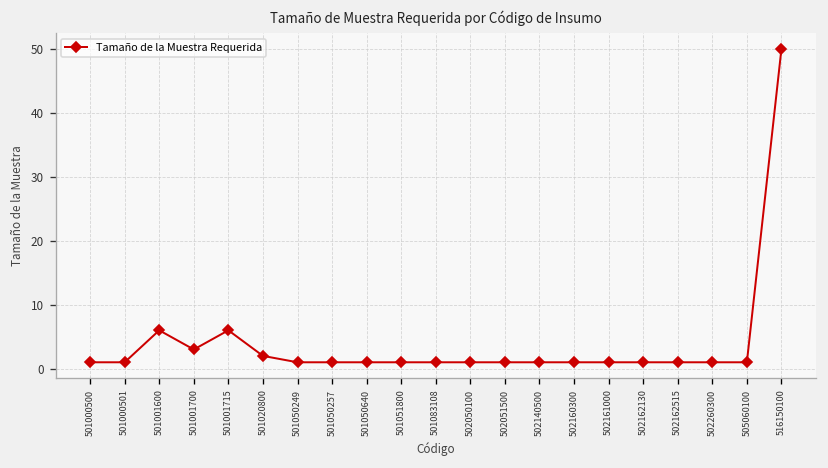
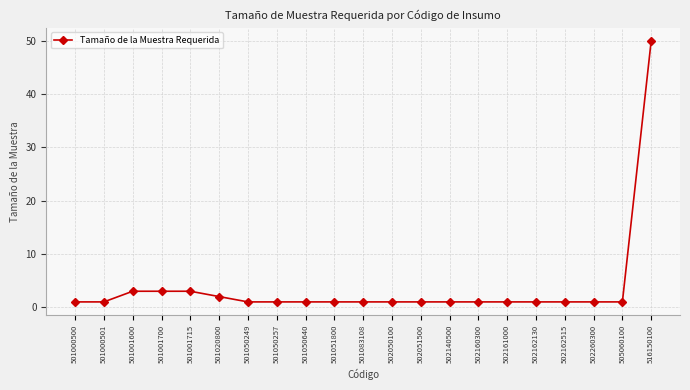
  {
    "501000500": 1,
    "501000501": 1,
-   "501001600": 6,
+   "501001600": 3,
    "501001700": 3,
-   "501001715": 6,
+   "501001715": 3,
    "501020800": 2,
    "501050249": 1,
    "501050257": 1,
    "501050640": 1,
    "501051800": 1,
    "501083108": 1,
    "502050100": 1,
    "502051500": 1,
    "502140500": 1,
    "502160300": 1,
    "502161000": 1,
    "502162130": 1,
    "502162515": 1,
    "502260300": 1,
    "505060100": 1,
    "516150100": 50
  }
